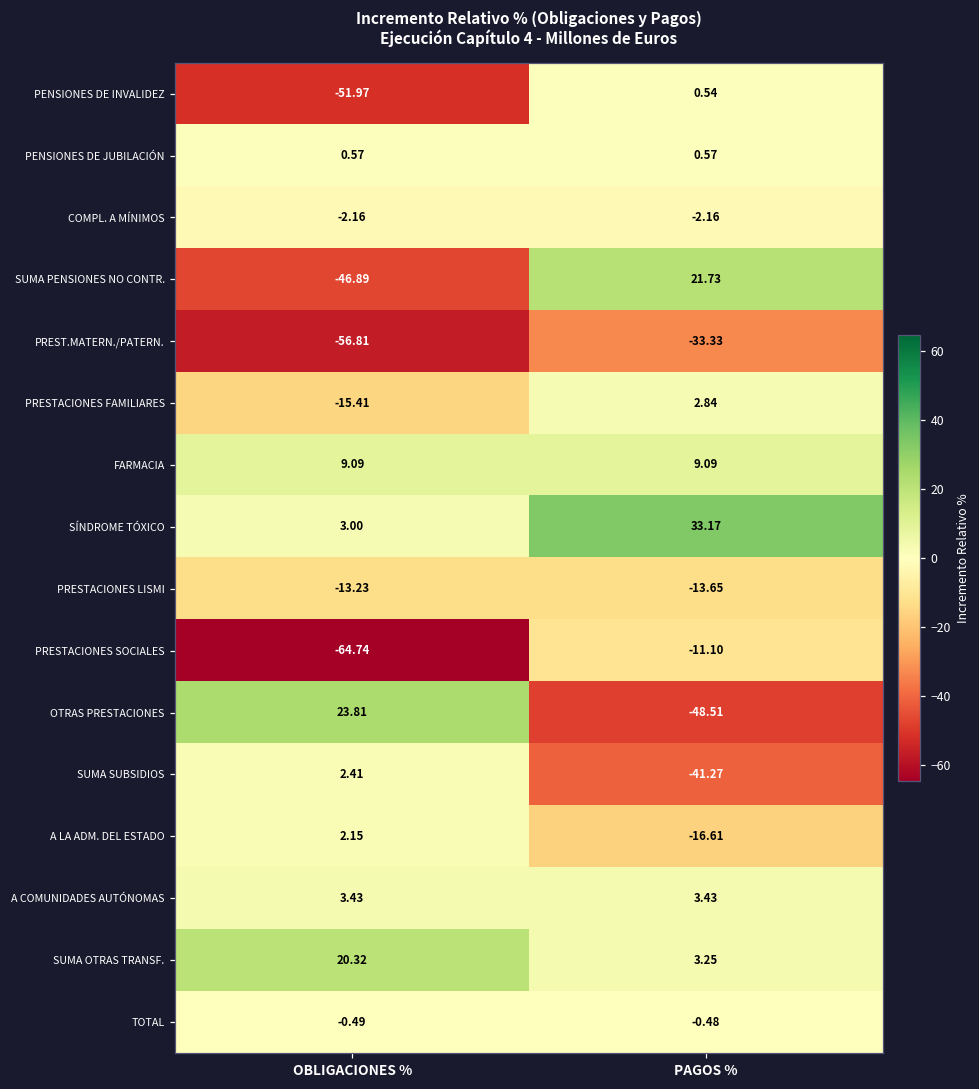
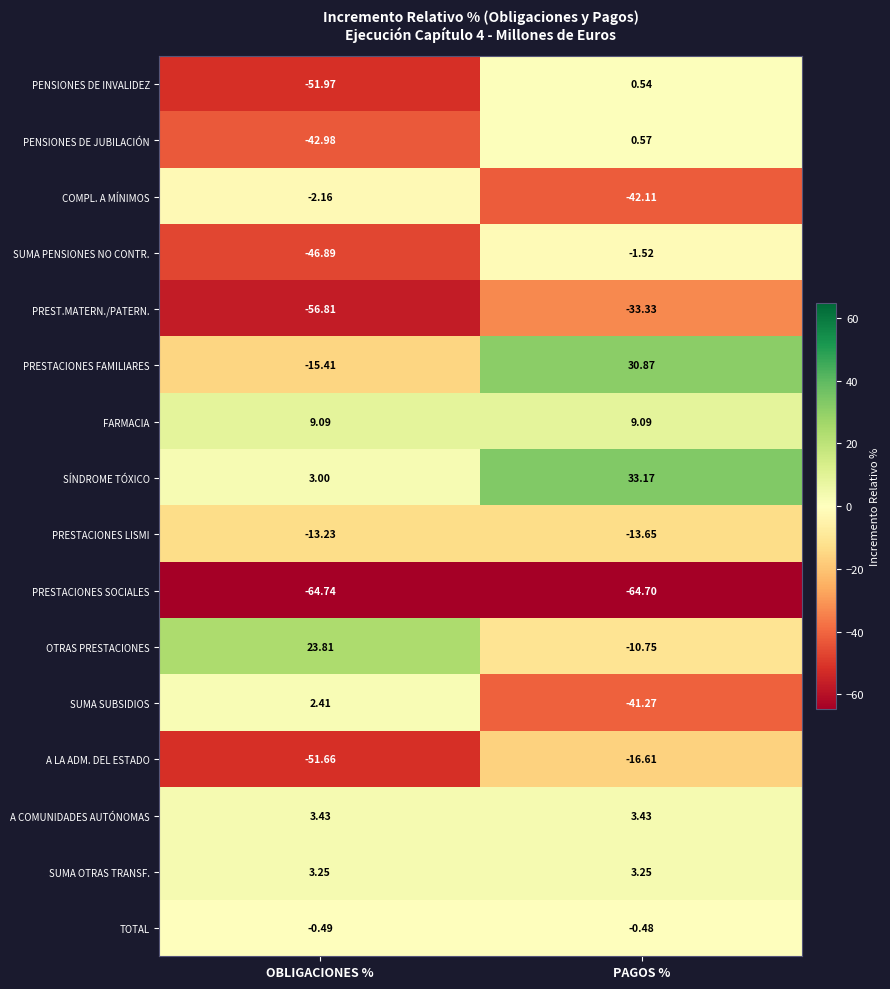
  {
    "PENSIONES DE INVALIDEZ": {
      "OBLIGACIONES %": -51.97,
      "PAGOS %": 0.54
    },
    "PENSIONES DE JUBILACIÓN": {
-     "OBLIGACIONES %": 0.57,
+     "OBLIGACIONES %": -42.98,
      "PAGOS %": 0.57
    },
    "COMPL. A MÍNIMOS": {
      "OBLIGACIONES %": -2.16,
-     "PAGOS %": -2.16
+     "PAGOS %": -42.11
    },
    "SUMA PENSIONES NO CONTR.": {
      "OBLIGACIONES %": -46.89,
-     "PAGOS %": 21.73
+     "PAGOS %": -1.52
    },
    "PREST.MATERN./PATERN.": {
      "OBLIGACIONES %": -56.81,
      "PAGOS %": -33.33
    },
    "PRESTACIONES FAMILIARES": {
      "OBLIGACIONES %": -15.41,
-     "PAGOS %": 2.84
+     "PAGOS %": 30.87
    },
    "FARMACIA": {
      "OBLIGACIONES %": 9.09,
      "PAGOS %": 9.09
    },
    "SÍNDROME TÓXICO": {
      "OBLIGACIONES %": 3.00,
      "PAGOS %": 33.17
    },
    "PRESTACIONES LISMI": {
      "OBLIGACIONES %": -13.23,
      "PAGOS %": -13.65
    },
    "PRESTACIONES SOCIALES": {
      "OBLIGACIONES %": -64.74,
-     "PAGOS %": -11.10
+     "PAGOS %": -64.70
    },
    "OTRAS PRESTACIONES": {
      "OBLIGACIONES %": 23.81,
-     "PAGOS %": -48.51
+     "PAGOS %": -10.75
    },
    "SUMA SUBSIDIOS": {
      "OBLIGACIONES %": 2.41,
      "PAGOS %": -41.27
    },
    "A LA ADM. DEL ESTADO": {
-     "OBLIGACIONES %": 2.15,
+     "OBLIGACIONES %": -51.66,
      "PAGOS %": -16.61
    },
    "A COMUNIDADES AUTÓNOMAS": {
      "OBLIGACIONES %": 3.43,
      "PAGOS %": 3.43
    },
    "SUMA OTRAS TRANSF.": {
-     "OBLIGACIONES %": 20.32,
+     "OBLIGACIONES %": 3.25,
      "PAGOS %": 3.25
    },
    "TOTAL": {
      "OBLIGACIONES %": -0.49,
      "PAGOS %": -0.48
    }
  }
